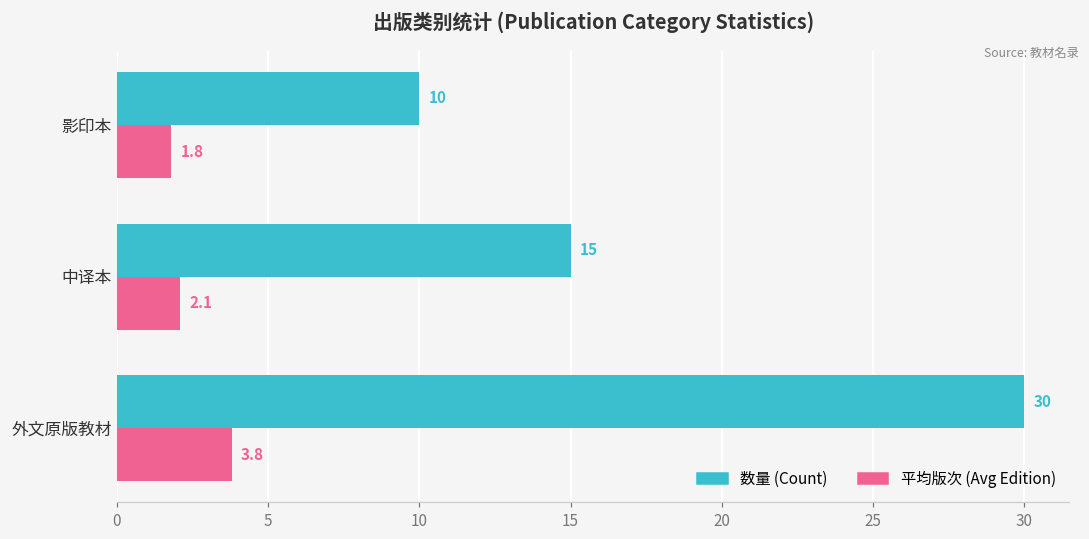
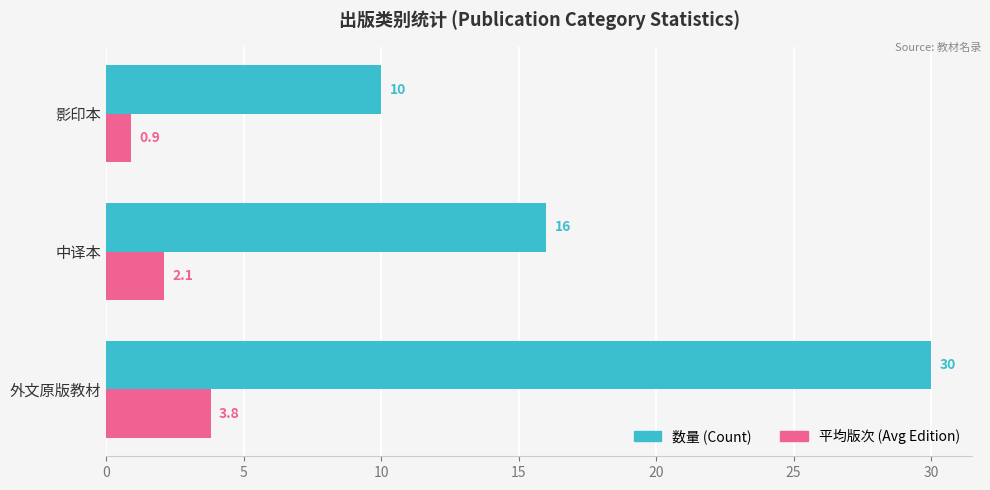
  {
    "数量 (Count)": {
      "影印本": 10,
-     "中译本": 15,
+     "中译本": 16,
      "外文原版教材": 30
    },
    "平均版次 (Avg Edition)": {
-     "影印本": 1.8,
+     "影印本": 0.9,
      "中译本": 2.1,
      "外文原版教材": 3.8
    }
  }
